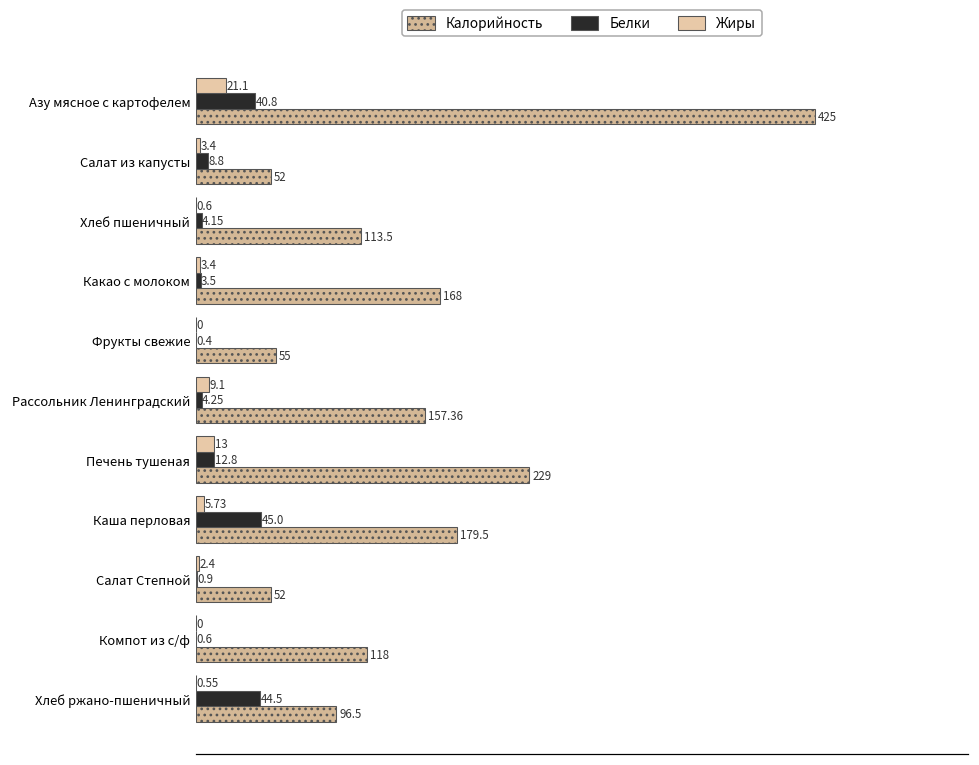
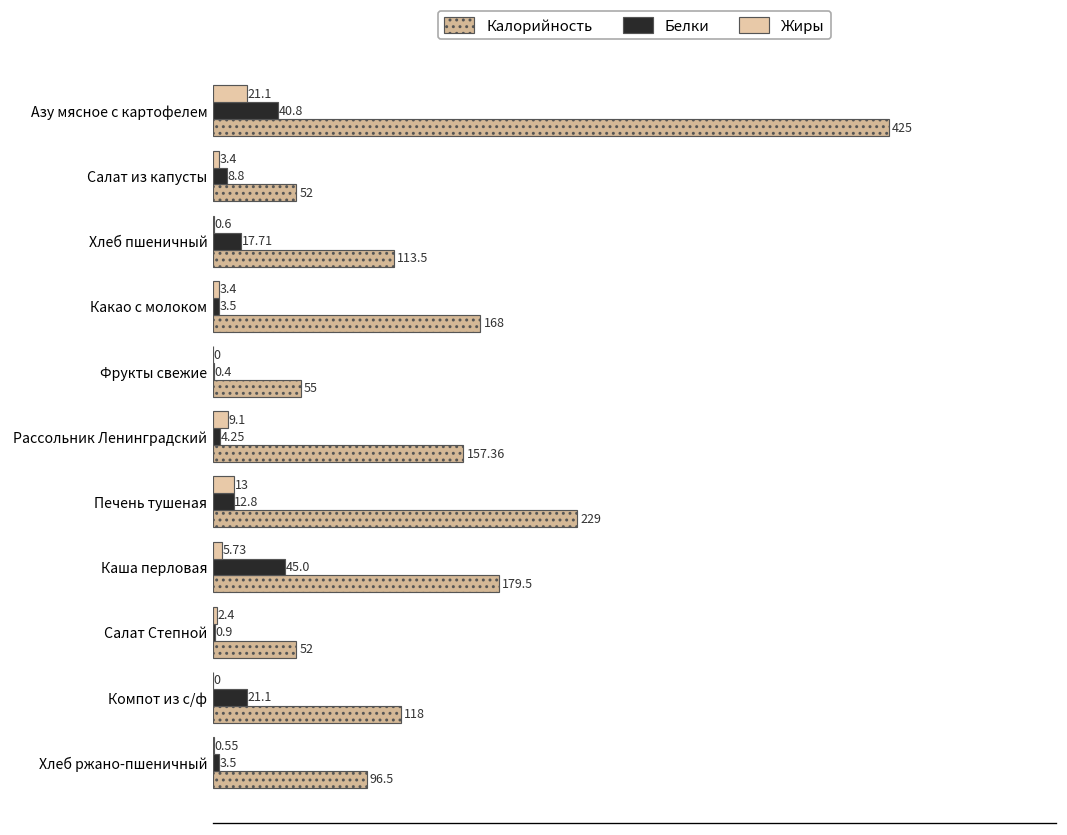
  {
    "Белки": {
      "Азу мясное с картофелем": 40.8,
      "Салат из капусты": 8.8,
-     "Хлеб пшеничный": 4.15,
+     "Хлеб пшеничный": 17.71,
      "Какао с молоком": 3.5,
      "Фрукты свежие": 0.4,
      "Рассольник Ленинградский": 4.25,
      "Печень тушеная": 12.8,
      "Каша перловая": 45.0,
      "Салат Степной": 0.9,
-     "Компот из с/ф": 0.6,
-     "Хлеб ржано-пшеничный": 44.5
+     "Компот из с/ф": 21.1,
+     "Хлеб ржано-пшеничный": 3.5
    }
  }
